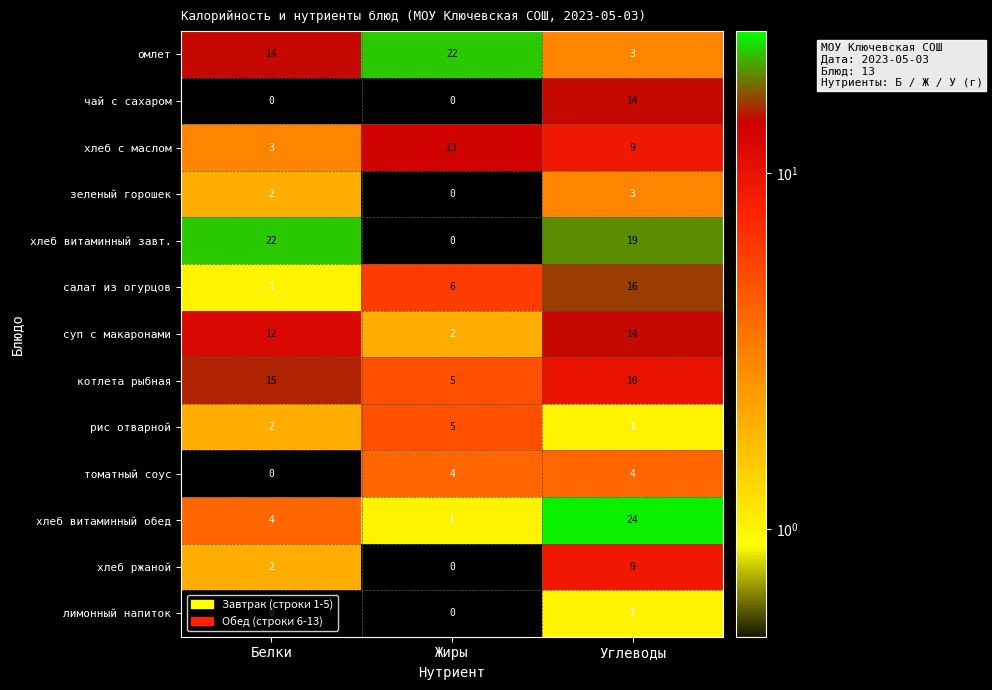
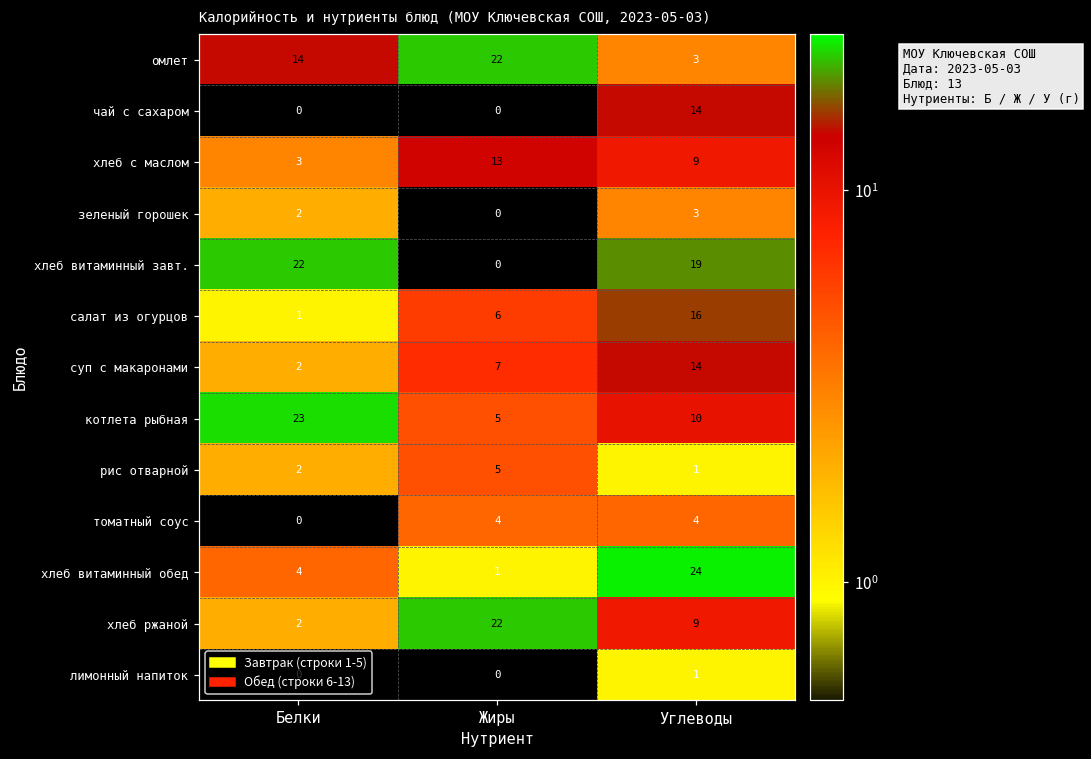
  {
    "омлет": {
      "Белки": 14,
      "Жиры": 22,
      "Углеводы": 3
    },
    "чай с сахаром": {
      "Белки": 0,
      "Жиры": 0,
      "Углеводы": 14
    },
    "хлеб с маслом": {
      "Белки": 3,
      "Жиры": 13,
      "Углеводы": 9
    },
    "зеленый горошек": {
      "Белки": 2,
      "Жиры": 0,
      "Углеводы": 3
    },
    "хлеб витаминный завт.": {
      "Белки": 22,
      "Жиры": 0,
      "Углеводы": 19
    },
    "салат из огурцов": {
      "Белки": 1,
      "Жиры": 6,
      "Углеводы": 16
    },
    "суп с макаронами": {
-     "Белки": 12,
-     "Жиры": 2,
+     "Белки": 2,
+     "Жиры": 7,
      "Углеводы": 14
    },
    "котлета рыбная": {
-     "Белки": 15,
+     "Белки": 23,
      "Жиры": 5,
      "Углеводы": 10
    },
    "рис отварной": {
      "Белки": 2,
      "Жиры": 5,
      "Углеводы": 1
    },
    "томатный соус": {
      "Белки": 0,
      "Жиры": 4,
      "Углеводы": 4
    },
    "хлеб витаминный обед": {
      "Белки": 4,
      "Жиры": 1,
      "Углеводы": 24
    },
    "хлеб ржаной": {
      "Белки": 2,
-     "Жиры": 0,
+     "Жиры": 22,
      "Углеводы": 9
    },
    "лимонный напиток": {
      "Жиры": 0,
      "Углеводы": 1
    }
  }
